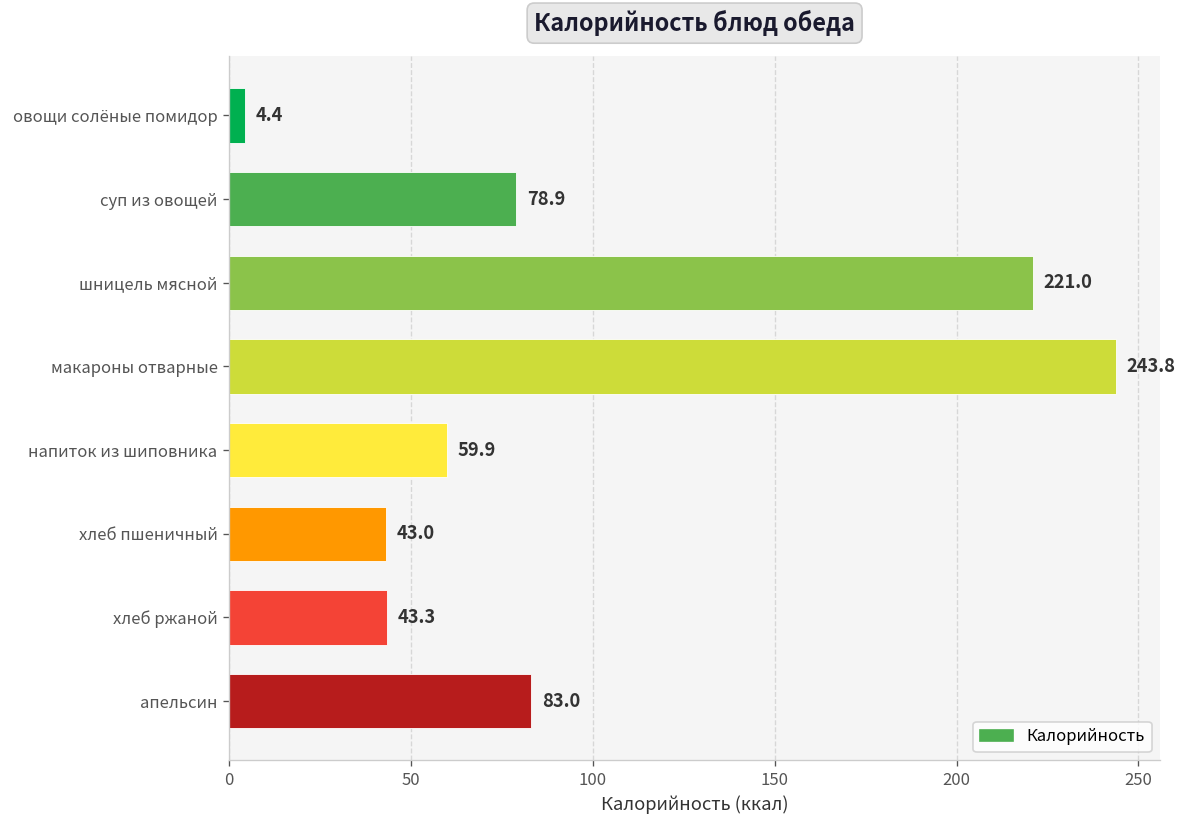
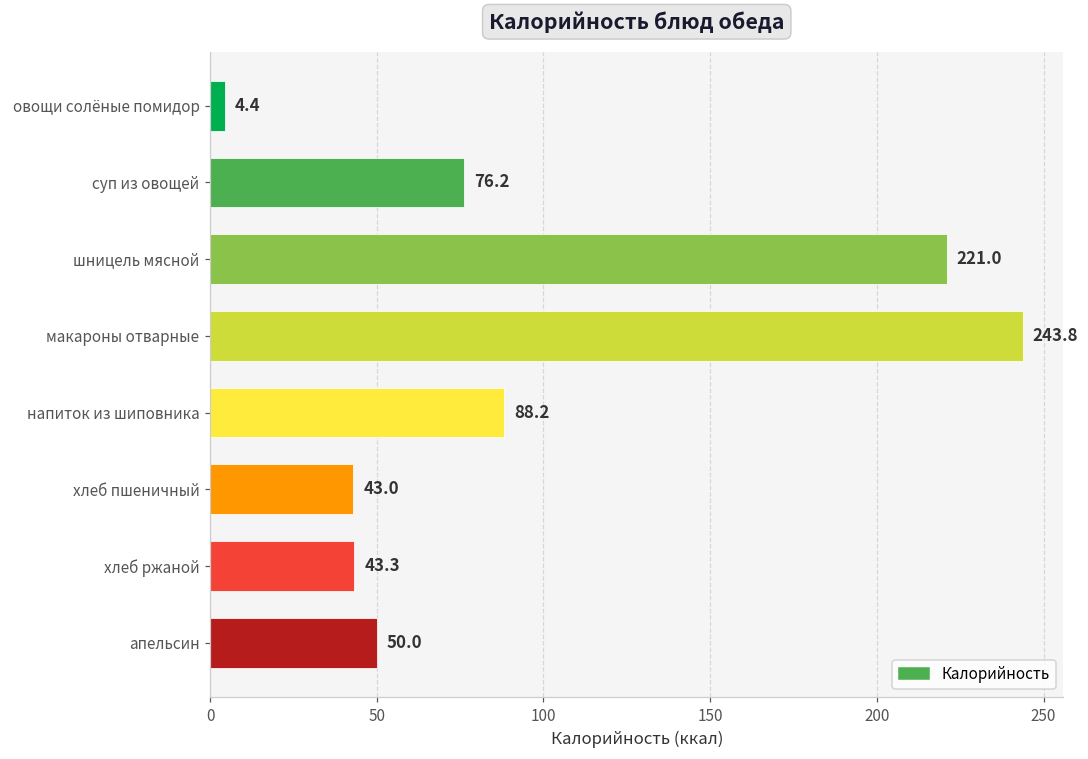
  {
    "овощи солёные помидор": 4.4,
-   "суп из овощей": 78.9,
+   "суп из овощей": 76.2,
    "шницель мясной": 221.0,
    "макароны отварные": 243.8,
-   "напиток из шиповника": 59.9,
+   "напиток из шиповника": 88.2,
    "хлеб пшеничный": 43.0,
    "хлеб ржаной": 43.3,
-   "апельсин": 83.0
+   "апельсин": 50.0
  }
